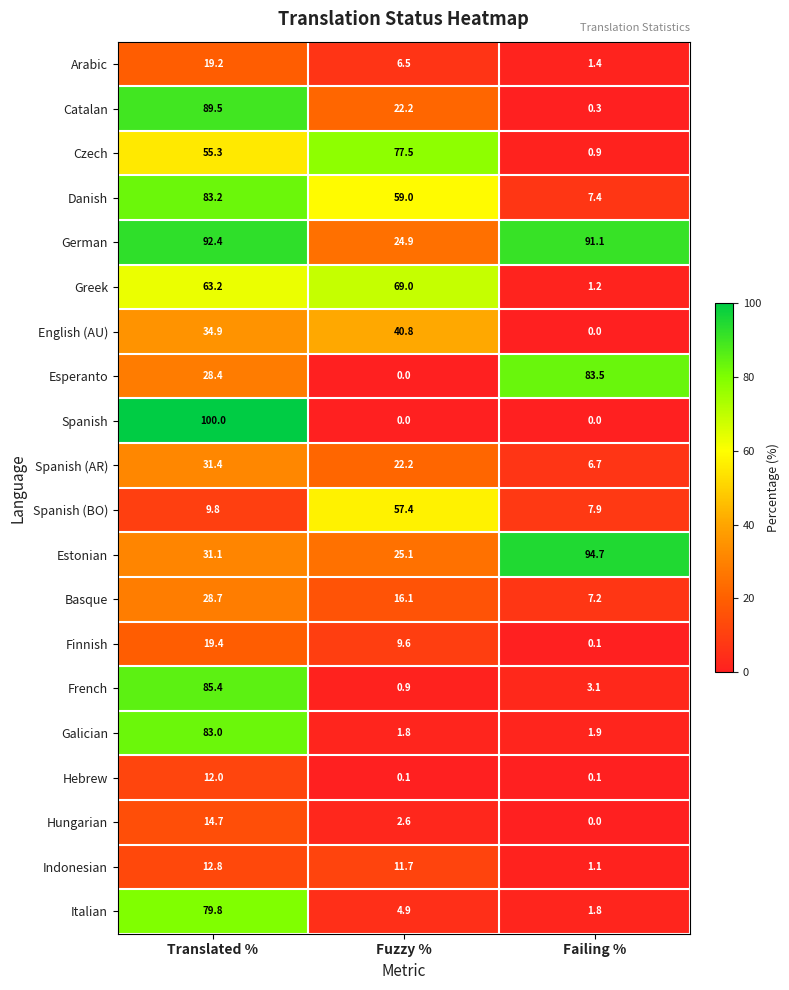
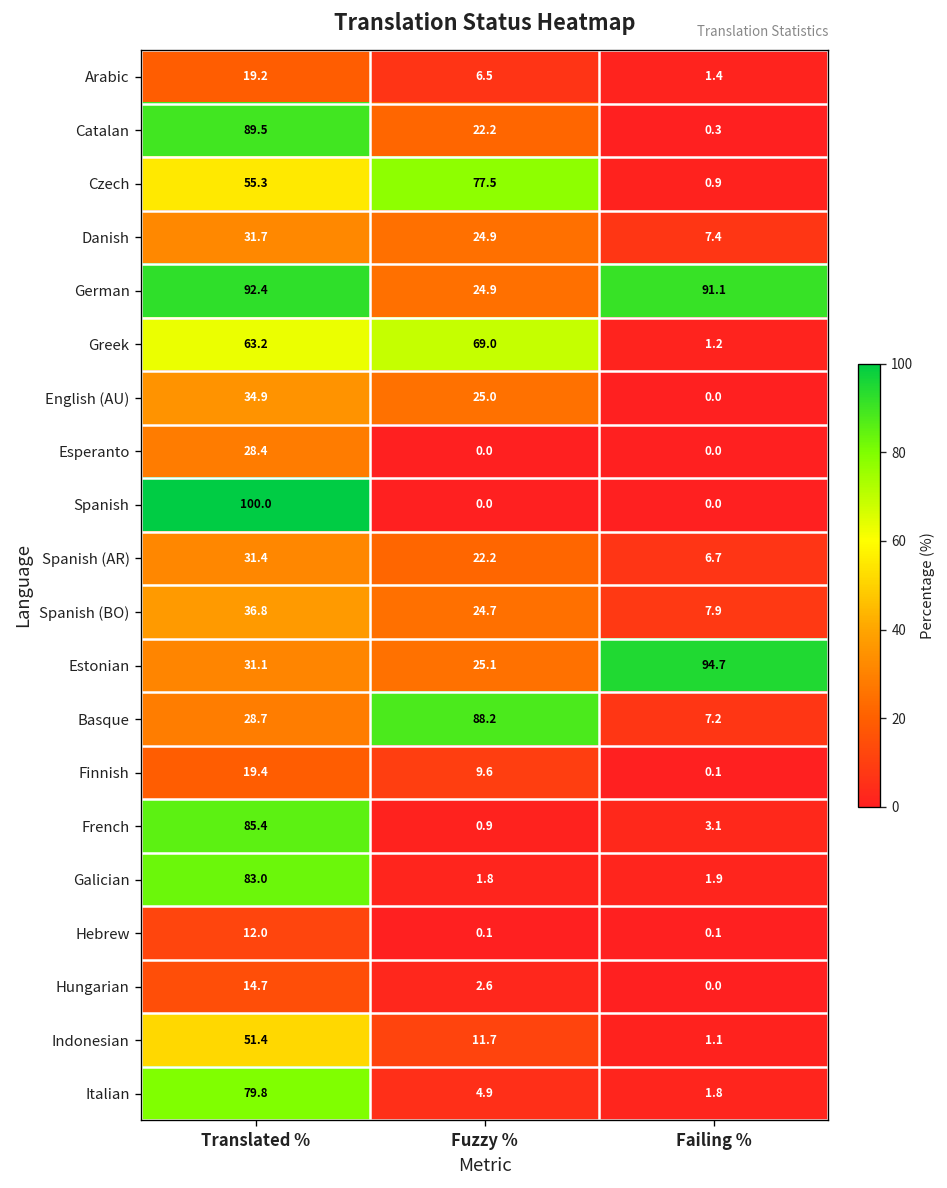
  {
    "Arabic": {
      "Translated %": 19.2,
      "Fuzzy %": 6.5,
      "Failing %": 1.4
    },
    "Catalan": {
      "Translated %": 89.5,
      "Fuzzy %": 22.2,
      "Failing %": 0.3
    },
    "Czech": {
      "Translated %": 55.3,
      "Fuzzy %": 77.5,
      "Failing %": 0.9
    },
    "Danish": {
-     "Translated %": 83.2,
-     "Fuzzy %": 59.0,
+     "Translated %": 31.7,
+     "Fuzzy %": 24.9,
      "Failing %": 7.4
    },
    "German": {
      "Translated %": 92.4,
      "Fuzzy %": 24.9,
      "Failing %": 91.1
    },
    "Greek": {
      "Translated %": 63.2,
      "Fuzzy %": 69.0,
      "Failing %": 1.2
    },
    "English (AU)": {
      "Translated %": 34.9,
-     "Fuzzy %": 40.8,
+     "Fuzzy %": 25.0,
      "Failing %": 0.0
    },
    "Esperanto": {
      "Translated %": 28.4,
      "Fuzzy %": 0.0,
-     "Failing %": 83.5
+     "Failing %": 0.0
    },
    "Spanish": {
      "Translated %": 100.0,
      "Fuzzy %": 0.0,
      "Failing %": 0.0
    },
    "Spanish (AR)": {
      "Translated %": 31.4,
      "Fuzzy %": 22.2,
      "Failing %": 6.7
    },
    "Spanish (BO)": {
-     "Translated %": 9.8,
-     "Fuzzy %": 57.4,
+     "Translated %": 36.8,
+     "Fuzzy %": 24.7,
      "Failing %": 7.9
    },
    "Estonian": {
      "Translated %": 31.1,
      "Fuzzy %": 25.1,
      "Failing %": 94.7
    },
    "Basque": {
      "Translated %": 28.7,
-     "Fuzzy %": 16.1,
+     "Fuzzy %": 88.2,
      "Failing %": 7.2
    },
    "Finnish": {
      "Translated %": 19.4,
      "Fuzzy %": 9.6,
      "Failing %": 0.1
    },
    "French": {
      "Translated %": 85.4,
      "Fuzzy %": 0.9,
      "Failing %": 3.1
    },
    "Galician": {
      "Translated %": 83.0,
      "Fuzzy %": 1.8,
      "Failing %": 1.9
    },
    "Hebrew": {
      "Translated %": 12.0,
      "Fuzzy %": 0.1,
      "Failing %": 0.1
    },
    "Hungarian": {
      "Translated %": 14.7,
      "Fuzzy %": 2.6,
      "Failing %": 0.0
    },
    "Indonesian": {
-     "Translated %": 12.8,
+     "Translated %": 51.4,
      "Fuzzy %": 11.7,
      "Failing %": 1.1
    },
    "Italian": {
      "Translated %": 79.8,
      "Fuzzy %": 4.9,
      "Failing %": 1.8
    }
  }
